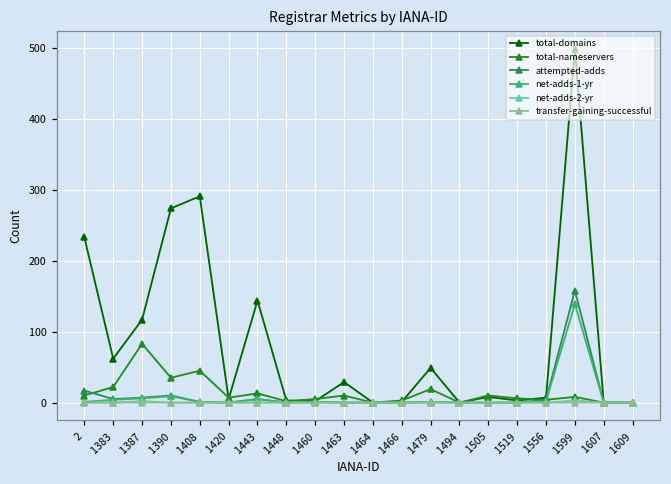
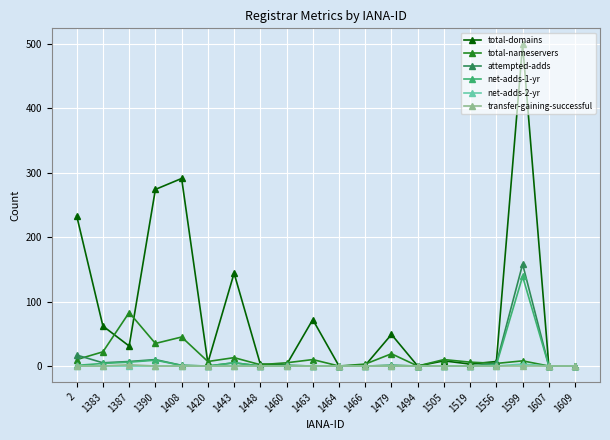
  {
    "total-domains": {
      "2": 230,
      "1383": 60,
-     "1387": 120,
+     "1387": 30,
      "1390": 270,
      "1408": 290,
      "1443": 140,
-     "1463": 30,
+     "1463": 70,
      "1479": 50
    }
  }
